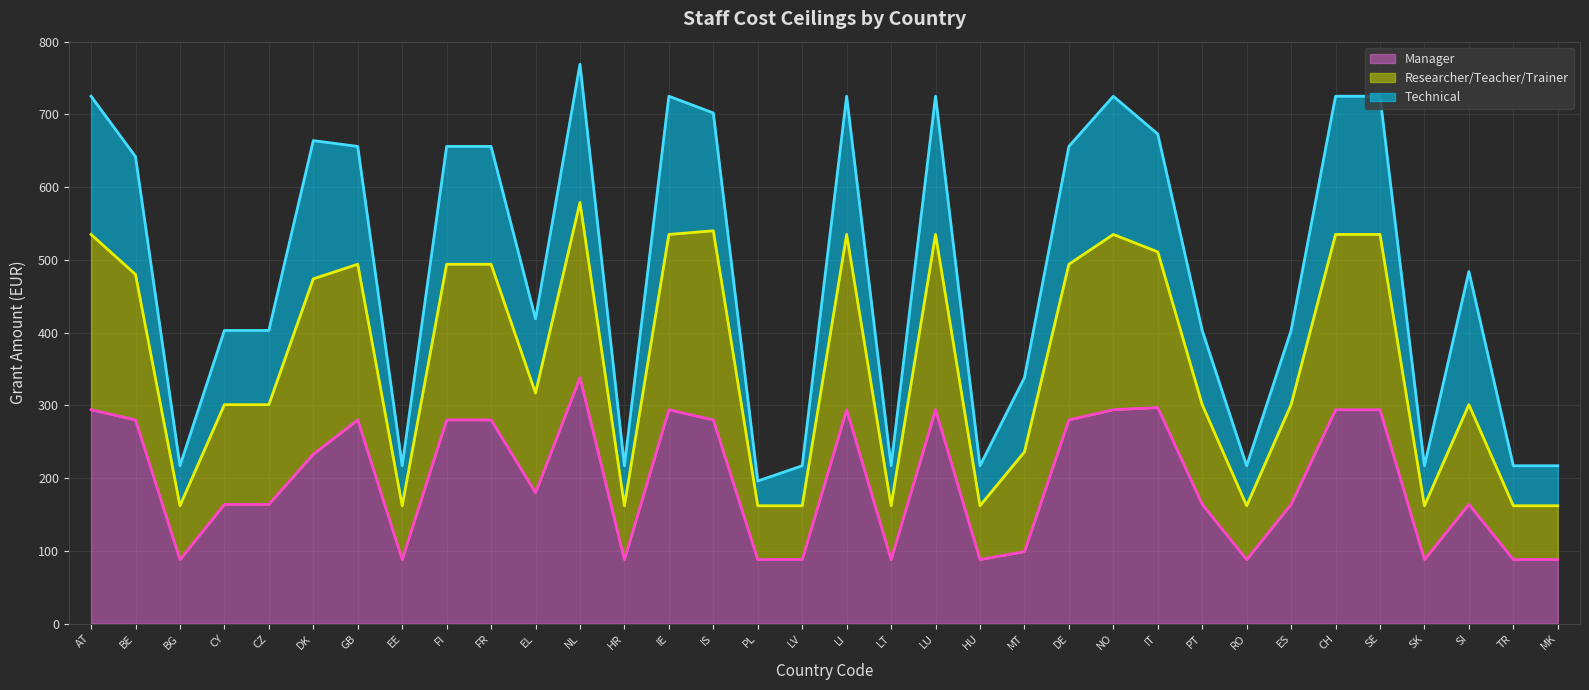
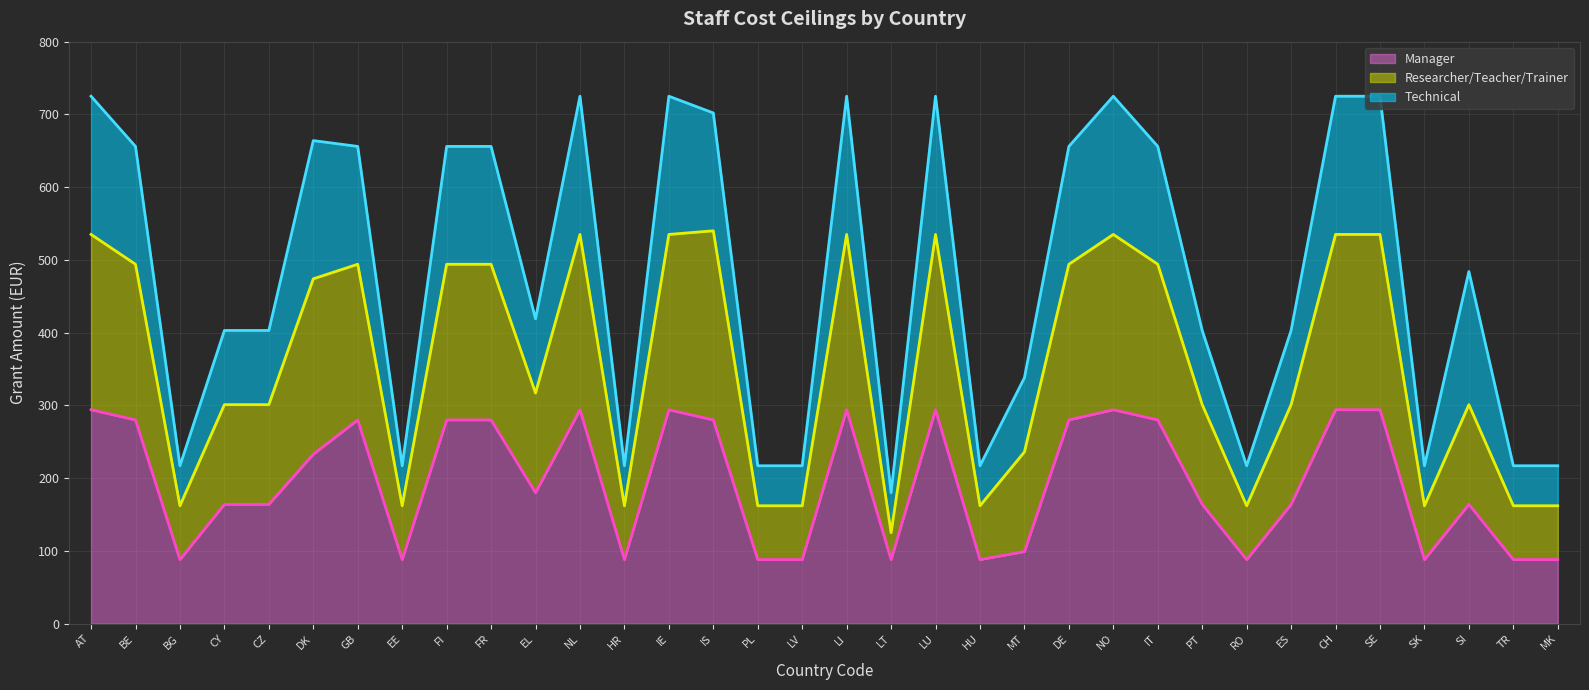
  {
    "Manager": {
      "AT": 290,
      "BE": 280,
      "BG": 90,
      "CY": 160,
      "CZ": 160,
      "DK": 230,
      "GB": 280,
      "EE": 90,
      "FI": 280,
      "FR": 280,
      "EL": 180,
-     "NL": 340,
+     "NL": 290,
      "HR": 90,
      "IE": 290,
      "IS": 280,
      "PL": 90,
      "LV": 90,
      "LI": 290,
      "LT": 90,
      "LU": 290,
      "HU": 90,
      "MT": 100,
      "DE": 280,
      "NO": 290,
-     "IT": 300,
+     "IT": 280,
      "PT": 160,
      "RO": 90,
      "ES": 160,
      "CH": 290,
      "SE": 290,
      "SK": 90,
      "SI": 160,
      "TR": 90,
      "MK": 90
    },
    "Researcher/Teacher/Trainer": {
      "AT": 240,
-     "BE": 200,
+     "BE": 210,
      "BG": 70,
      "CY": 140,
      "CZ": 140,
      "DK": 240,
      "GB": 210,
      "EE": 70,
      "FI": 210,
      "FR": 210,
      "EL": 140,
      "NL": 240,
      "HR": 70,
      "IE": 240,
      "IS": 260,
      "PL": 70,
      "LV": 70,
      "LI": 240,
-     "LT": 70,
+     "LT": 40,
      "LU": 240,
      "HU": 70,
      "MT": 140,
      "DE": 210,
      "NO": 240,
      "IT": 210,
      "PT": 140,
      "RO": 70,
      "ES": 140,
      "CH": 240,
      "SE": 240,
      "SK": 70,
      "SI": 140,
      "TR": 70,
      "MK": 70
    },
    "Technical": {
      "AT": 190,
      "BE": 160,
      "BG": 60,
      "CY": 100,
      "CZ": 100,
      "DK": 190,
      "GB": 160,
      "EE": 60,
      "FI": 160,
      "FR": 160,
      "EL": 100,
      "NL": 190,
      "HR": 60,
      "IE": 190,
      "IS": 160,
-     "PL": 30,
+     "PL": 60,
      "LV": 60,
      "LI": 190,
      "LT": 60,
      "LU": 190,
      "HU": 60,
      "MT": 100,
      "DE": 160,
      "NO": 190,
      "IT": 160,
      "PT": 100,
      "RO": 60,
      "ES": 100,
      "CH": 190,
      "SK": 60,
      "SI": 180,
      "TR": 60,
      "MK": 60
    }
  }
